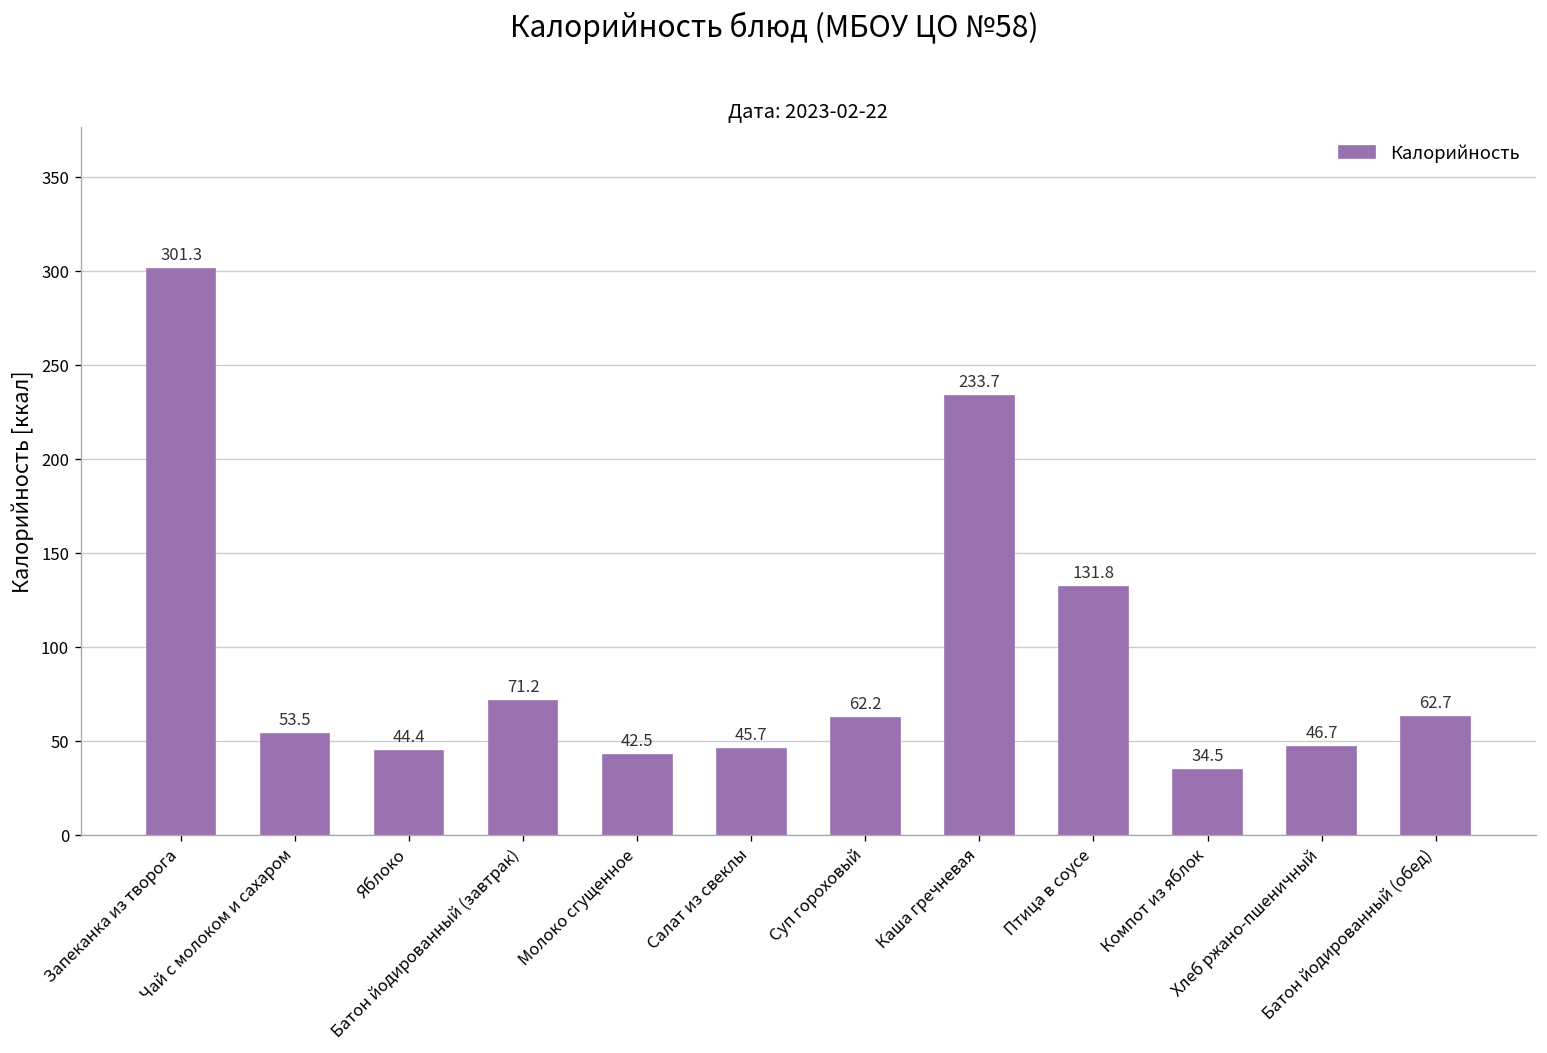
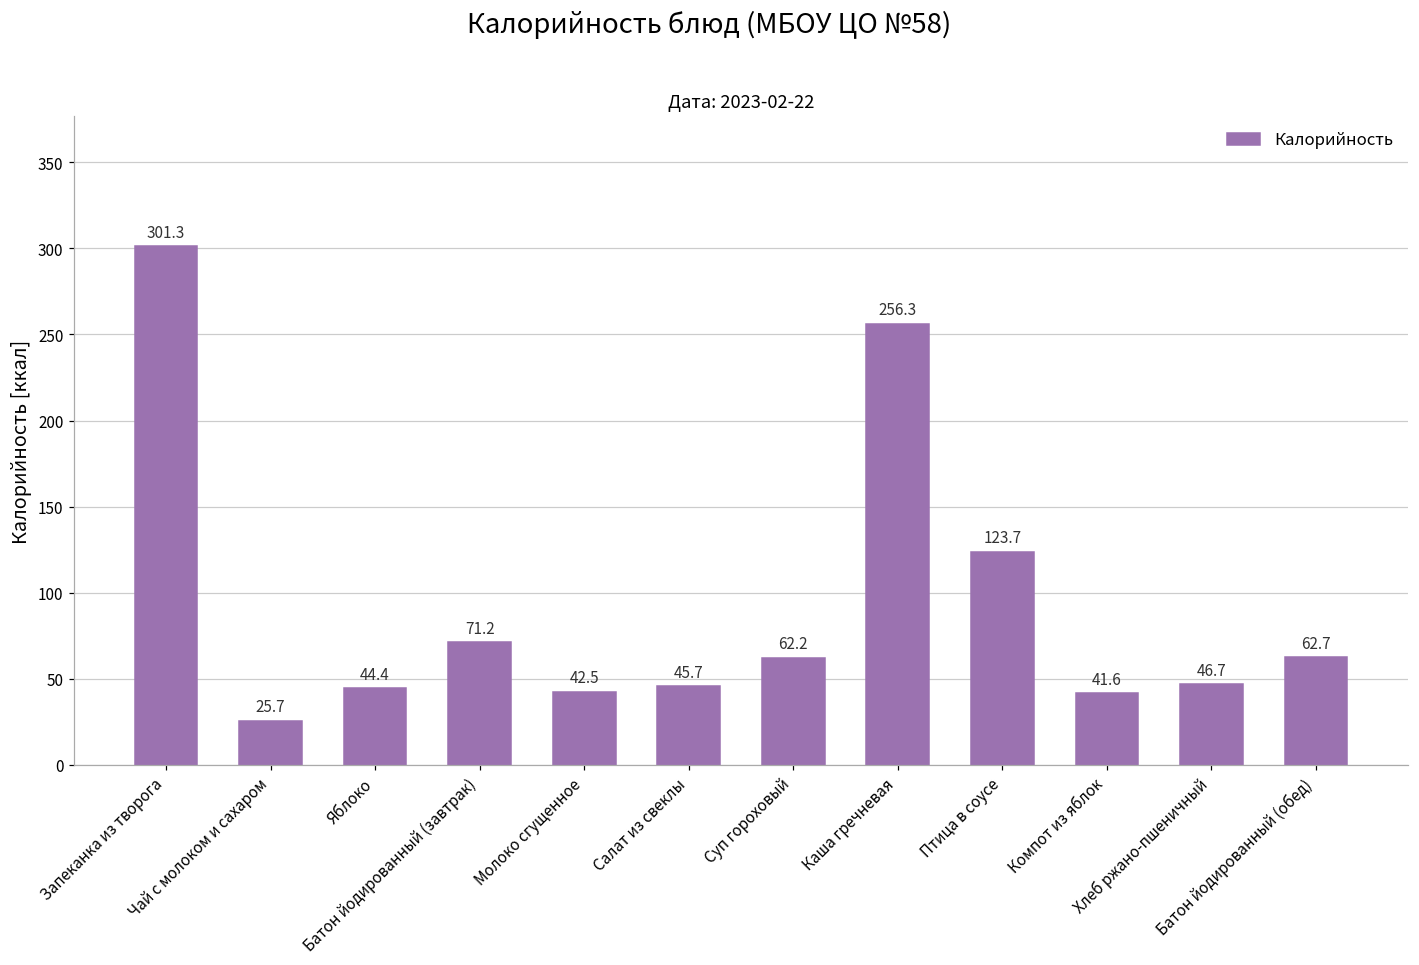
  {
    "Запеканка из творога": 301.3,
-   "Чай с молоком и сахаром": 53.5,
+   "Чай с молоком и сахаром": 25.7,
    "Яблоко": 44.4,
    "Батон йодированный (завтрак)": 71.2,
    "Молоко сгущенное": 42.5,
    "Салат из свеклы": 45.7,
    "Суп гороховый": 62.2,
-   "Каша гречневая": 233.7,
-   "Птица в соусе": 131.8,
-   "Компот из яблок": 34.5,
+   "Каша гречневая": 256.3,
+   "Птица в соусе": 123.7,
+   "Компот из яблок": 41.6,
    "Хлеб ржано-пшеничный": 46.7,
    "Батон йодированный (обед)": 62.7
  }
